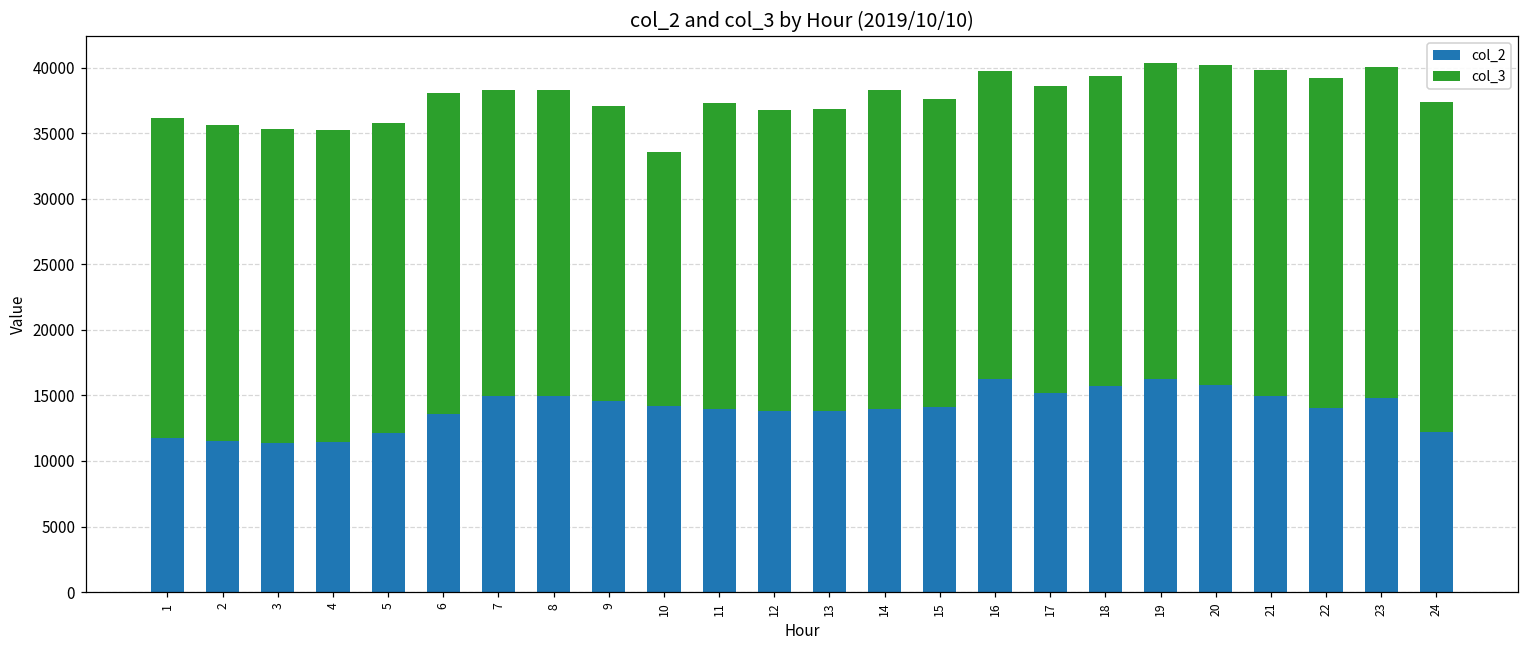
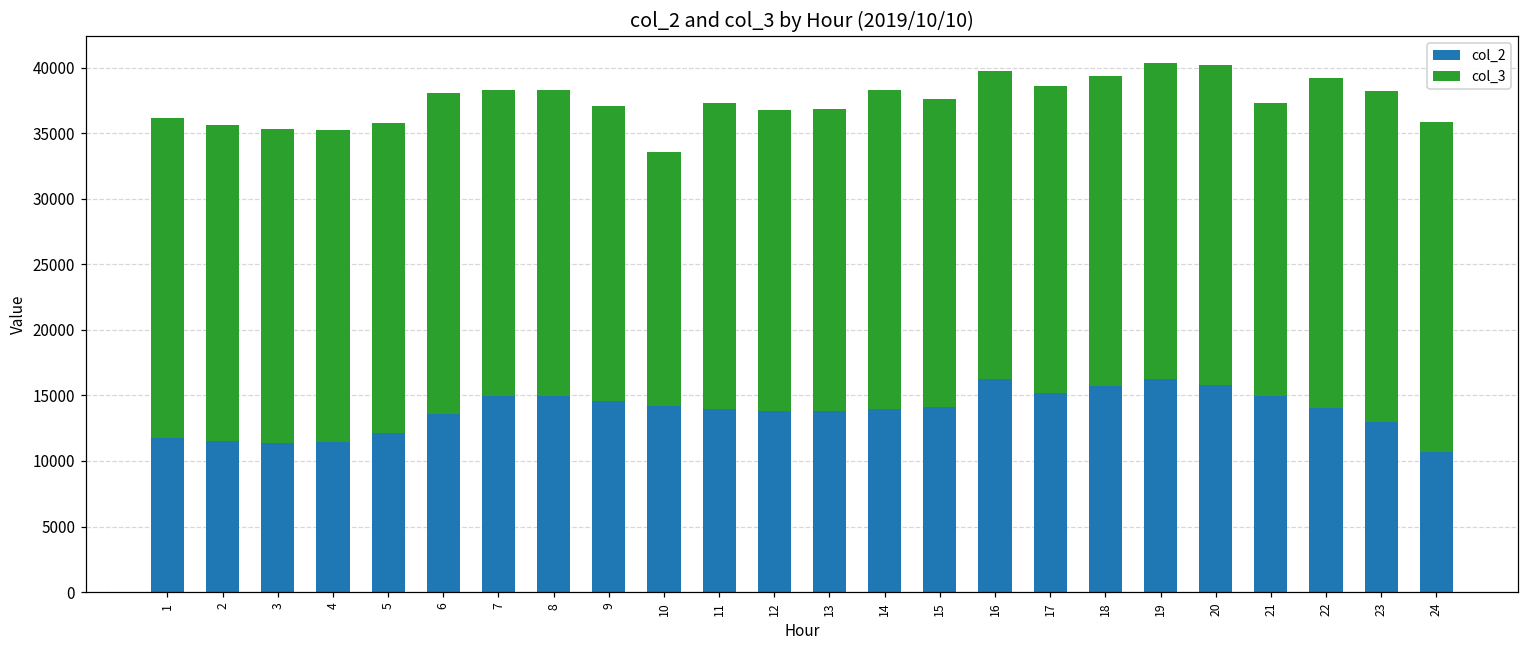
  {
    "col_2": {
      "1": 11800,
      "2": 11600,
      "3": 11400,
      "4": 11500,
      "5": 12100,
      "6": 13600,
      "7": 14900,
      "8": 15000,
      "9": 14600,
      "10": 14200,
      "11": 13900,
      "12": 13800,
      "13": 13800,
      "14": 13900,
      "15": 14200,
      "16": 16200,
      "17": 15200,
      "18": 15700,
      "19": 16300,
      "20": 15800,
      "21": 15000,
      "22": 14000,
-     "23": 14800,
-     "24": 12200
+     "23": 13000,
+     "24": 10700
    },
    "col_3": {
      "1": 24400,
      "2": 24100,
      "3": 23900,
      "4": 23800,
      "5": 23600,
      "6": 24500,
      "7": 23400,
      "8": 23400,
      "9": 22500,
      "10": 19400,
      "11": 23400,
      "12": 23000,
      "13": 23000,
      "14": 24400,
      "15": 23500,
      "16": 23500,
      "17": 23400,
      "18": 23600,
      "19": 24100,
      "20": 24400,
-     "21": 24900,
+     "21": 22300,
      "22": 25200,
      "23": 25300,
      "24": 25200
    }
  }
